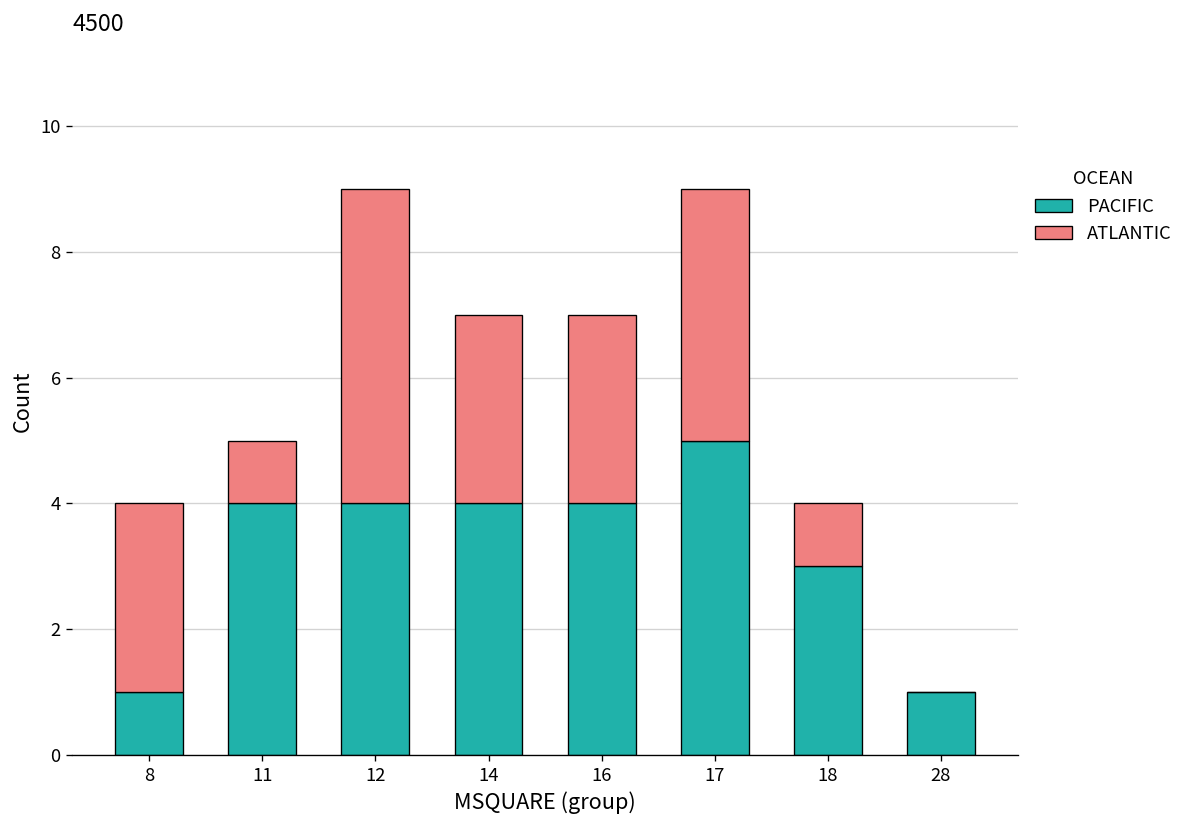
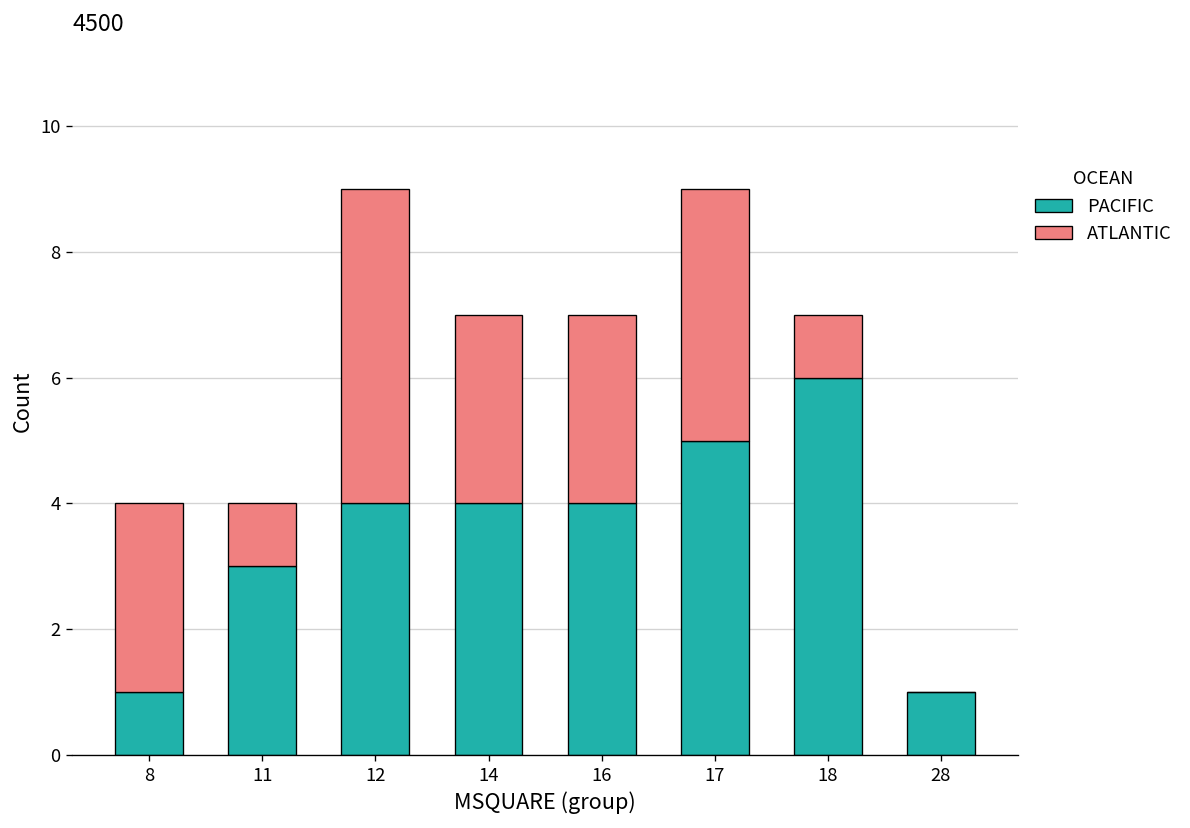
  {
    "PACIFIC": {
      "8": 1,
-     "11": 4,
+     "11": 3,
      "12": 4,
      "14": 4,
      "16": 4,
      "17": 5,
-     "18": 3,
+     "18": 6,
      "28": 1
    },
    "ATLANTIC": {
      "8": 3,
      "11": 1,
      "12": 5,
      "14": 3,
      "16": 3,
      "17": 4,
      "18": 1,
      "28": 0
    }
  }
